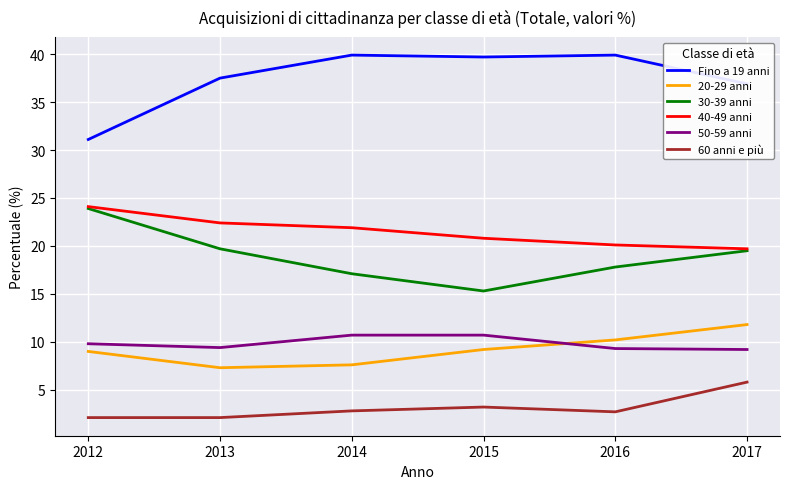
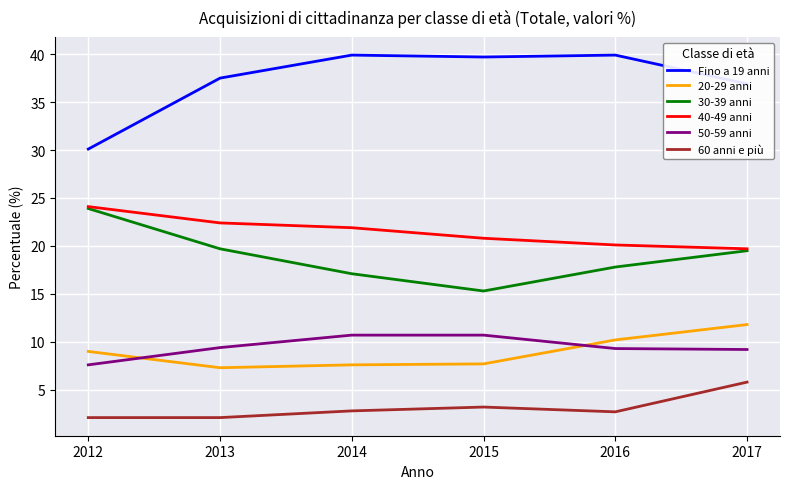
  {
    "Fino a 19 anni": {
-     "2012": 31,
+     "2012": 30,
      "2013": 38,
      "2014": 40,
      "2015": 40,
      "2016": 40
    },
    "20-29 anni": {
      "2012": 9,
      "2013": 7,
      "2014": 8,
-     "2015": 9,
+     "2015": 8,
      "2016": 10,
      "2017": 12
    },
    "30-39 anni": {
      "2013": 20,
      "2014": 17,
      "2015": 15,
      "2016": 18
    },
    "40-49 anni": {
      "2013": 22,
      "2014": 22,
      "2015": 21,
      "2016": 20
    },
    "50-59 anni": {
-     "2012": 10,
+     "2012": 8,
      "2013": 9,
      "2014": 11,
      "2015": 11,
      "2016": 9,
      "2017": 9
    },
    "60 anni e più": {
      "2012": 2,
      "2013": 2,
      "2014": 3,
      "2015": 3,
      "2016": 3,
      "2017": 6
    }
  }
